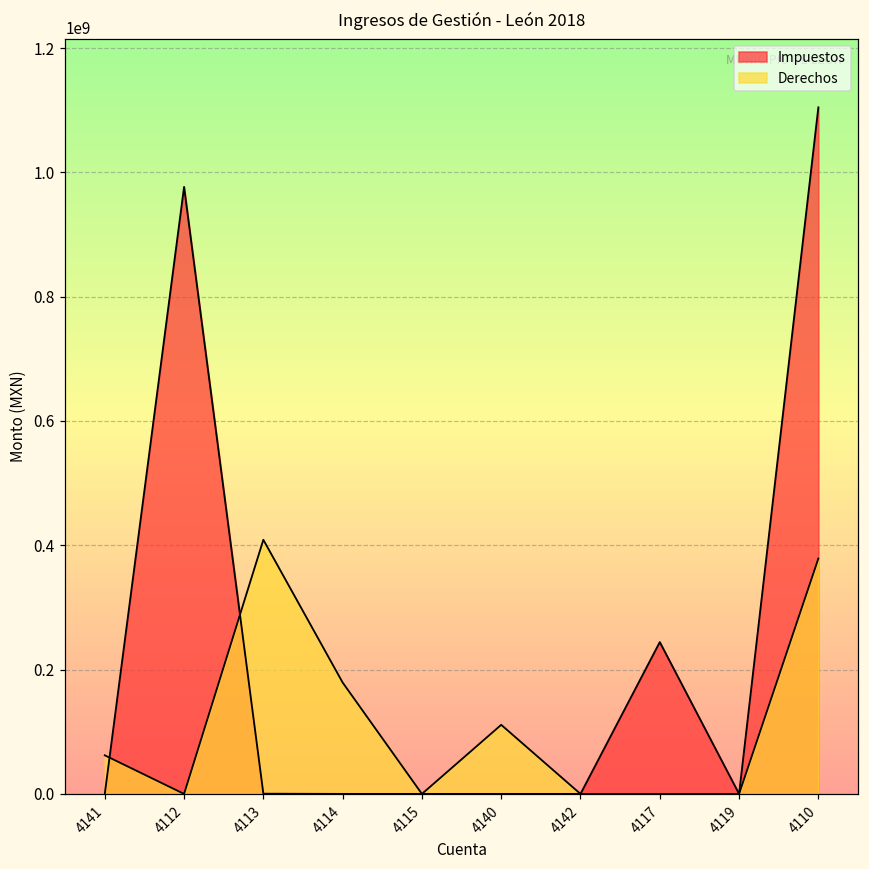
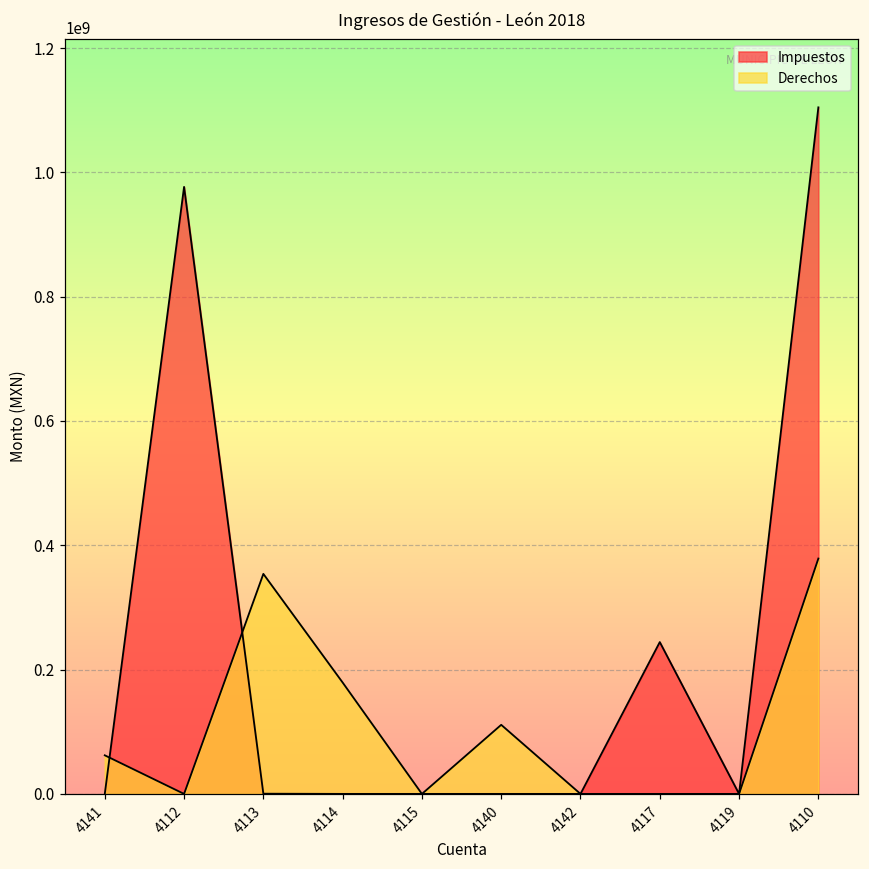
  {
    "Impuestos": {
      "4141": 0,
      "4112": 980000000,
      "4113": 0,
      "4114": 0,
      "4140": 0,
      "4117": 240000000,
      "4110": 1100000000
    },
    "Derechos": {
      "4141": 60000000,
      "4112": 0,
-     "4113": 410000000,
+     "4113": 350000000,
      "4114": 180000000,
      "4140": 110000000,
      "4117": 0,
      "4110": 380000000
    }
  }
